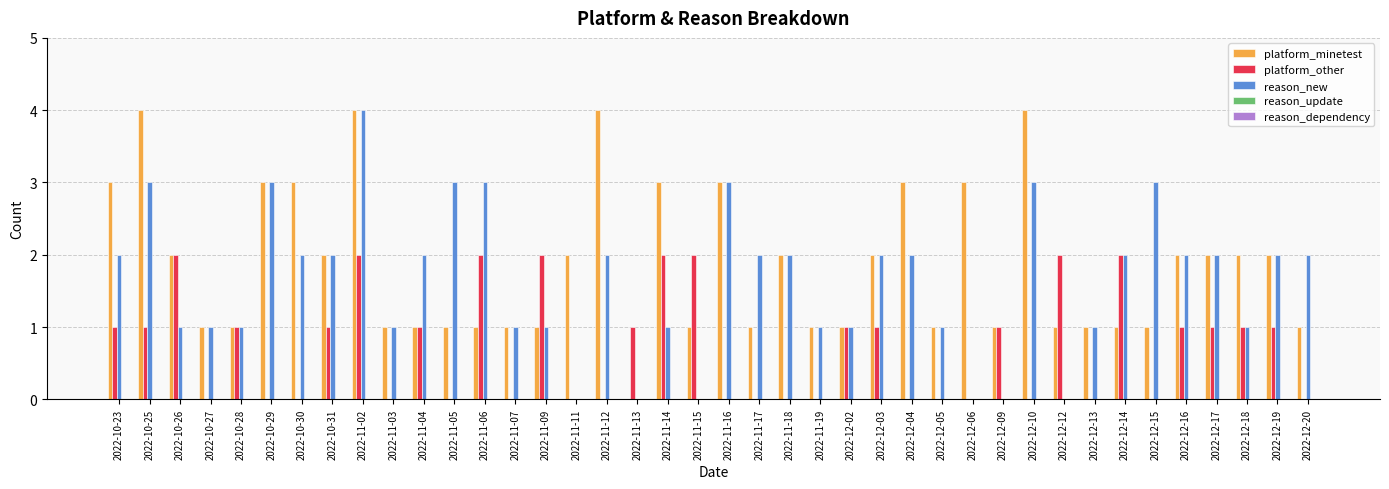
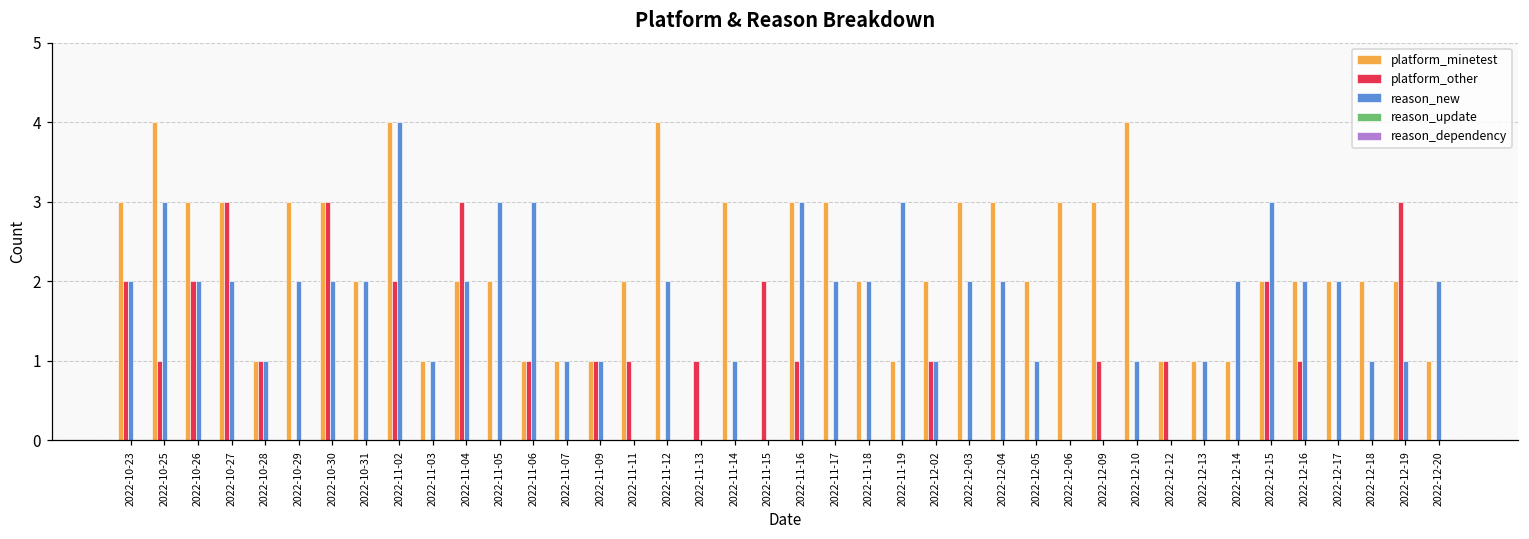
  {
    "platform_minetest": {
      "2022-10-23": 3,
      "2022-10-25": 4,
-     "2022-10-26": 2,
-     "2022-10-27": 1,
+     "2022-10-26": 3,
+     "2022-10-27": 3,
      "2022-10-28": 1,
      "2022-10-29": 3,
      "2022-10-30": 3,
      "2022-10-31": 2,
      "2022-11-02": 4,
      "2022-11-03": 1,
-     "2022-11-04": 1,
-     "2022-11-05": 1,
+     "2022-11-04": 2,
+     "2022-11-05": 2,
      "2022-11-06": 1,
      "2022-11-07": 1,
      "2022-11-09": 1,
      "2022-11-11": 2,
      "2022-11-12": 4,
      "2022-11-13": 0,
      "2022-11-14": 3,
-     "2022-11-15": 1,
+     "2022-11-15": 0,
      "2022-11-16": 3,
-     "2022-11-17": 1,
+     "2022-11-17": 3,
      "2022-11-18": 2,
      "2022-11-19": 1,
-     "2022-12-02": 1,
-     "2022-12-03": 2,
+     "2022-12-02": 2,
+     "2022-12-03": 3,
      "2022-12-04": 3,
-     "2022-12-05": 1,
+     "2022-12-05": 2,
      "2022-12-06": 3,
-     "2022-12-09": 1,
+     "2022-12-09": 3,
      "2022-12-10": 4,
      "2022-12-12": 1,
      "2022-12-13": 1,
      "2022-12-14": 1,
-     "2022-12-15": 1,
+     "2022-12-15": 2,
      "2022-12-16": 2,
      "2022-12-17": 2,
      "2022-12-18": 2,
      "2022-12-19": 2,
      "2022-12-20": 1
    },
    "platform_other": {
-     "2022-10-23": 1,
+     "2022-10-23": 2,
      "2022-10-25": 1,
      "2022-10-26": 2,
-     "2022-10-27": 0,
+     "2022-10-27": 3,
      "2022-10-28": 1,
      "2022-10-29": 0,
-     "2022-10-30": 0,
-     "2022-10-31": 1,
+     "2022-10-30": 3,
+     "2022-10-31": 0,
      "2022-11-02": 2,
      "2022-11-03": 0,
-     "2022-11-04": 1,
+     "2022-11-04": 3,
      "2022-11-05": 0,
-     "2022-11-06": 2,
+     "2022-11-06": 1,
      "2022-11-07": 0,
-     "2022-11-09": 2,
-     "2022-11-11": 0,
+     "2022-11-09": 1,
+     "2022-11-11": 1,
      "2022-11-12": 0,
      "2022-11-13": 1,
-     "2022-11-14": 2,
+     "2022-11-14": 0,
      "2022-11-15": 2,
-     "2022-11-16": 0,
+     "2022-11-16": 1,
      "2022-11-17": 0,
      "2022-11-18": 0,
      "2022-11-19": 0,
      "2022-12-02": 1,
-     "2022-12-03": 1,
+     "2022-12-03": 0,
      "2022-12-04": 0,
      "2022-12-05": 0,
      "2022-12-06": 0,
      "2022-12-09": 1,
      "2022-12-10": 0,
-     "2022-12-12": 2,
+     "2022-12-12": 1,
      "2022-12-13": 0,
-     "2022-12-14": 2,
-     "2022-12-15": 0,
+     "2022-12-14": 0,
+     "2022-12-15": 2,
      "2022-12-16": 1,
-     "2022-12-17": 1,
-     "2022-12-18": 1,
-     "2022-12-19": 1,
+     "2022-12-17": 0,
+     "2022-12-18": 0,
+     "2022-12-19": 3,
      "2022-12-20": 0
    },
    "reason_new": {
      "2022-10-23": 2,
      "2022-10-25": 3,
-     "2022-10-26": 1,
-     "2022-10-27": 1,
+     "2022-10-26": 2,
+     "2022-10-27": 2,
      "2022-10-28": 1,
-     "2022-10-29": 3,
+     "2022-10-29": 2,
      "2022-10-30": 2,
      "2022-10-31": 2,
      "2022-11-02": 4,
      "2022-11-03": 1,
      "2022-11-04": 2,
      "2022-11-05": 3,
      "2022-11-06": 3,
      "2022-11-07": 1,
      "2022-11-09": 1,
      "2022-11-11": 0,
      "2022-11-12": 2,
      "2022-11-13": 0,
      "2022-11-14": 1,
      "2022-11-15": 0,
      "2022-11-16": 3,
      "2022-11-17": 2,
      "2022-11-18": 2,
-     "2022-11-19": 1,
+     "2022-11-19": 3,
      "2022-12-02": 1,
      "2022-12-03": 2,
      "2022-12-04": 2,
      "2022-12-05": 1,
      "2022-12-06": 0,
      "2022-12-09": 0,
-     "2022-12-10": 3,
+     "2022-12-10": 1,
      "2022-12-12": 0,
      "2022-12-13": 1,
      "2022-12-14": 2,
      "2022-12-15": 3,
      "2022-12-16": 2,
      "2022-12-17": 2,
      "2022-12-18": 1,
-     "2022-12-19": 2,
+     "2022-12-19": 1,
      "2022-12-20": 2
    },
    "reason_update": {
      "2022-10-23": 0,
      "2022-10-25": 0,
      "2022-10-26": 0,
      "2022-10-27": 0,
      "2022-10-28": 0,
      "2022-10-29": 0,
      "2022-10-30": 0,
      "2022-10-31": 0,
      "2022-11-02": 0,
      "2022-11-03": 0,
      "2022-11-04": 0,
      "2022-11-05": 0,
      "2022-11-06": 0,
      "2022-11-07": 0,
      "2022-11-09": 0,
      "2022-11-11": 0,
      "2022-11-12": 0,
      "2022-11-13": 0,
      "2022-11-14": 0,
      "2022-11-15": 0,
      "2022-11-16": 0,
      "2022-11-17": 0,
      "2022-11-18": 0,
      "2022-11-19": 0,
      "2022-12-02": 0,
      "2022-12-03": 0,
      "2022-12-04": 0,
      "2022-12-05": 0,
      "2022-12-06": 0,
      "2022-12-09": 0,
      "2022-12-10": 0,
      "2022-12-12": 0,
      "2022-12-13": 0,
      "2022-12-14": 0,
      "2022-12-15": 0,
      "2022-12-16": 0,
      "2022-12-17": 0,
      "2022-12-18": 0,
      "2022-12-19": 0,
      "2022-12-20": 0
    },
    "reason_dependency": {
      "2022-10-23": 0,
      "2022-10-25": 0,
      "2022-10-26": 0,
      "2022-10-27": 0,
      "2022-10-28": 0,
      "2022-10-29": 0,
      "2022-10-30": 0,
      "2022-10-31": 0,
      "2022-11-02": 0,
      "2022-11-03": 0,
      "2022-11-04": 0,
      "2022-11-05": 0,
      "2022-11-06": 0,
      "2022-11-07": 0,
      "2022-11-09": 0,
      "2022-11-11": 0,
      "2022-11-12": 0,
      "2022-11-13": 0,
      "2022-11-14": 0,
      "2022-11-15": 0,
      "2022-11-16": 0,
      "2022-11-17": 0,
      "2022-11-18": 0,
      "2022-11-19": 0,
      "2022-12-02": 0,
      "2022-12-03": 0,
      "2022-12-04": 0,
      "2022-12-05": 0,
      "2022-12-06": 0,
      "2022-12-09": 0,
      "2022-12-10": 0,
      "2022-12-12": 0,
      "2022-12-13": 0,
      "2022-12-14": 0,
      "2022-12-15": 0,
      "2022-12-16": 0,
      "2022-12-17": 0,
      "2022-12-18": 0,
      "2022-12-19": 0,
      "2022-12-20": 0
    }
  }
